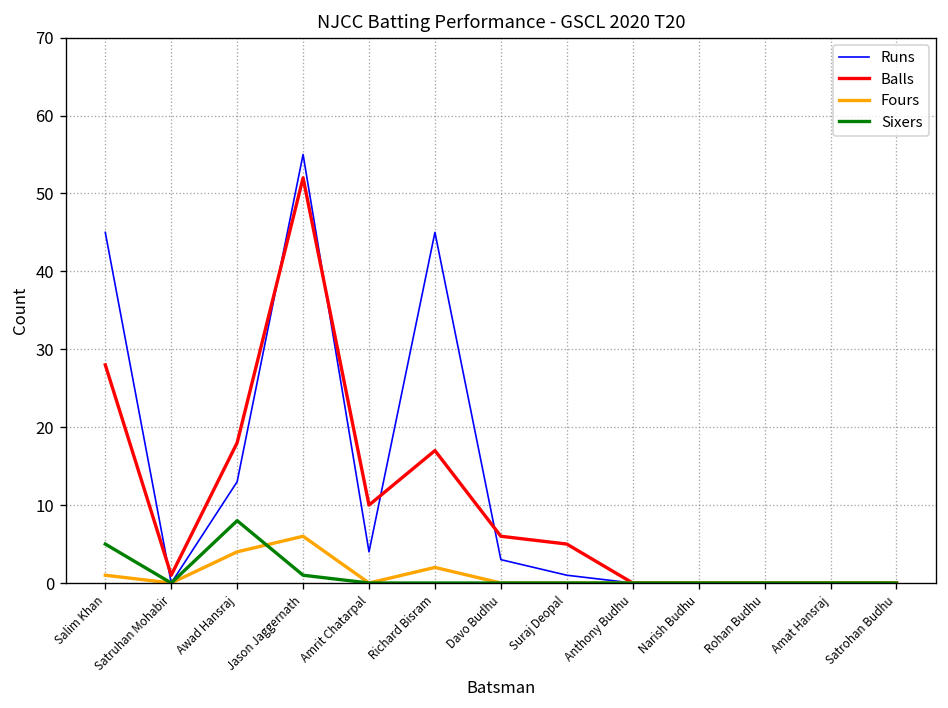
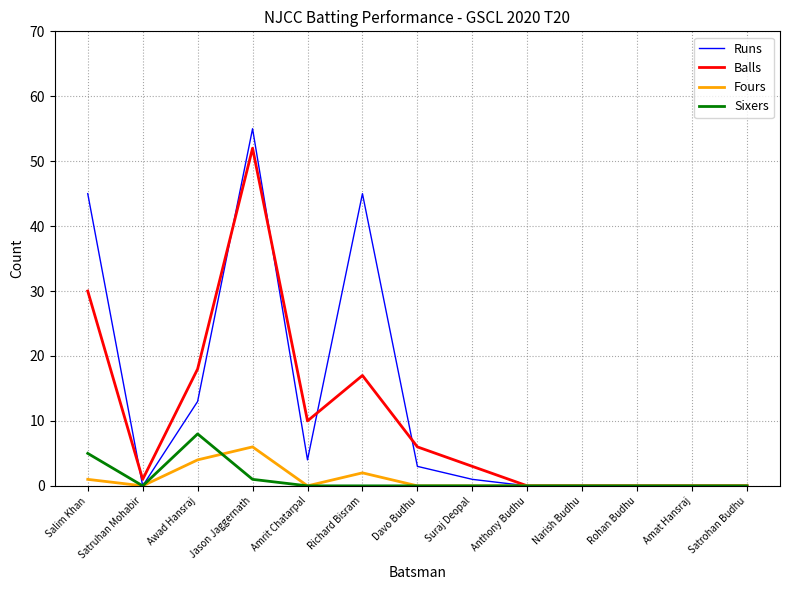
  {
    "Runs": {
      "Salim Khan": 45,
      "Awad Hansraj": 13,
      "Jason Jaggernath": 55,
      "Amrit Chatarpal": 4,
      "Richard Bisram": 45,
      "Davo Budhu": 3,
      "Suraj Deopal": 1
    },
    "Balls": {
-     "Salim Khan": 28,
+     "Salim Khan": 30,
      "Satruhan Mohabir": 1,
      "Awad Hansraj": 18,
      "Jason Jaggernath": 52,
      "Amrit Chatarpal": 10,
      "Richard Bisram": 17,
      "Davo Budhu": 6,
-     "Suraj Deopal": 5
+     "Suraj Deopal": 3
    },
    "Fours": {
      "Salim Khan": 1,
      "Awad Hansraj": 4,
      "Jason Jaggernath": 6,
      "Richard Bisram": 2
    },
    "Sixers": {
      "Salim Khan": 5,
      "Awad Hansraj": 8,
      "Jason Jaggernath": 1,
      "Richard Bisram": 0
    }
  }
